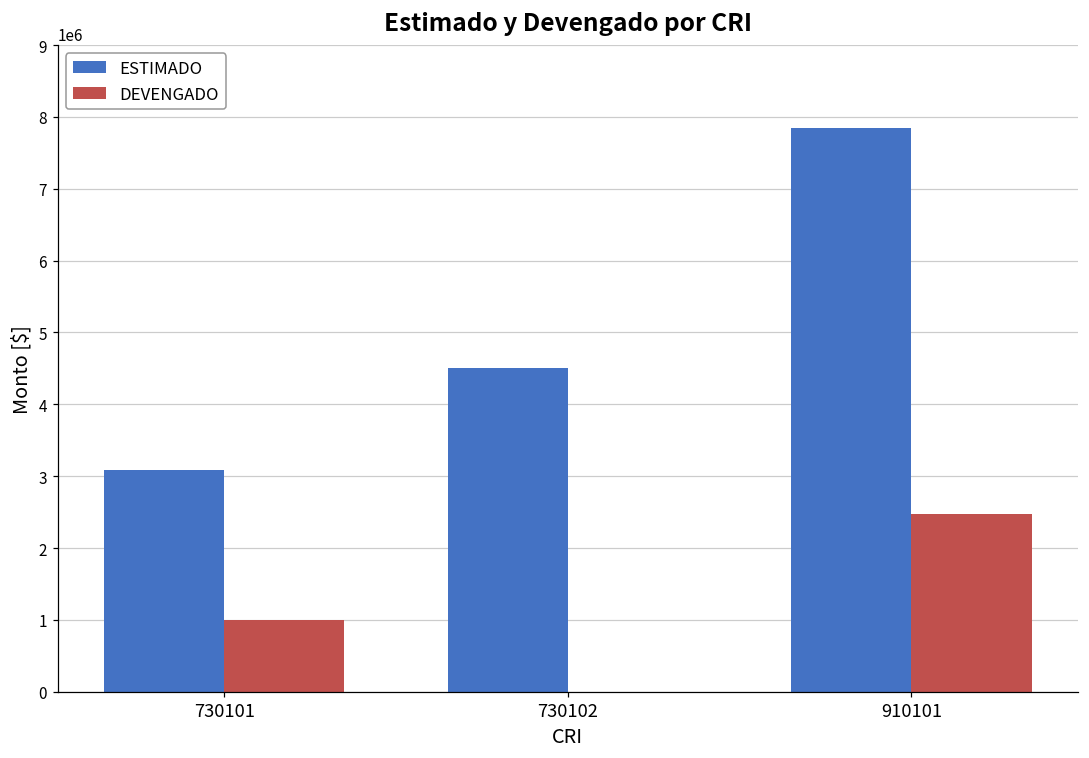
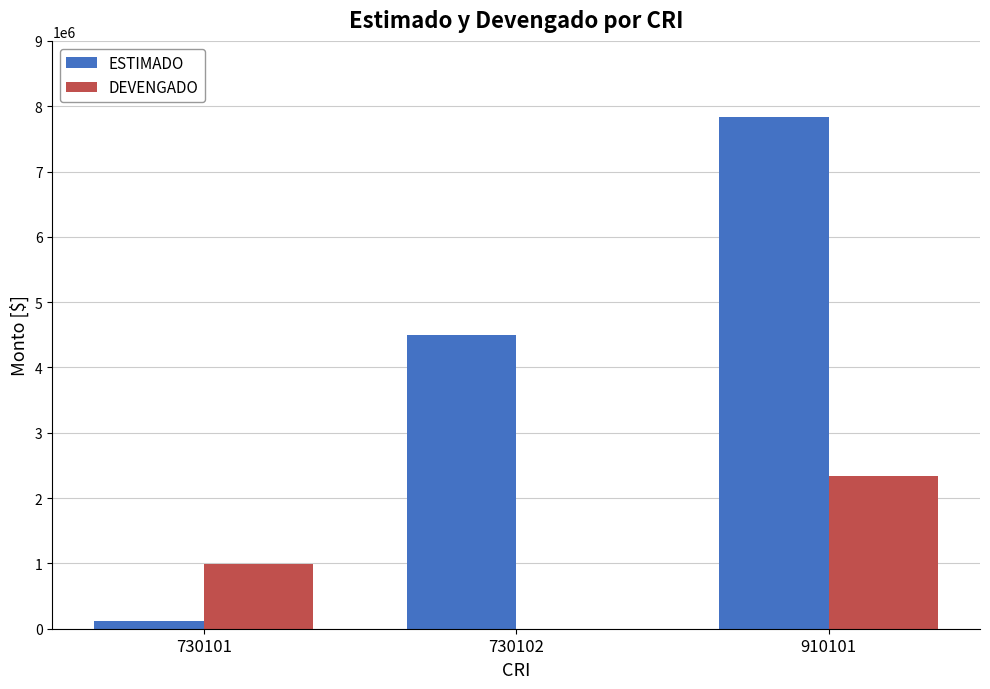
  {
    "ESTIMADO": {
-     "730101": 3100000,
+     "730101": 100000,
      "730102": 4500000,
      "910101": 7800000
    },
    "DEVENGADO": {
      "730101": 1000000,
      "730102": 0,
-     "910101": 2500000
+     "910101": 2300000
    }
  }
